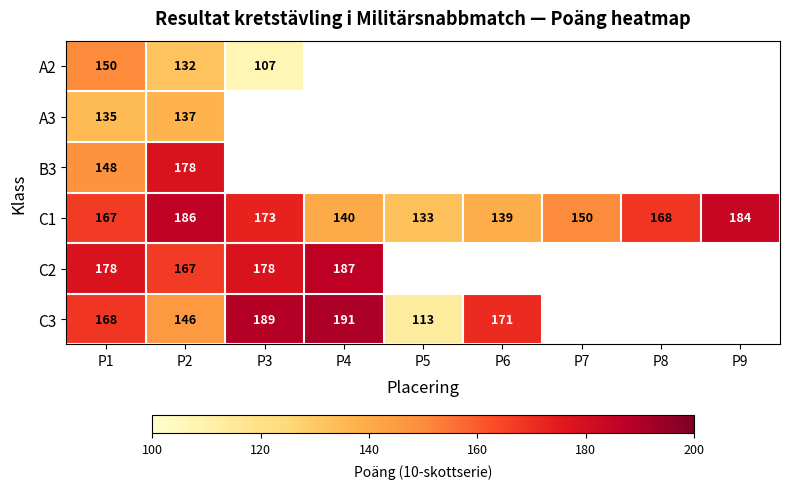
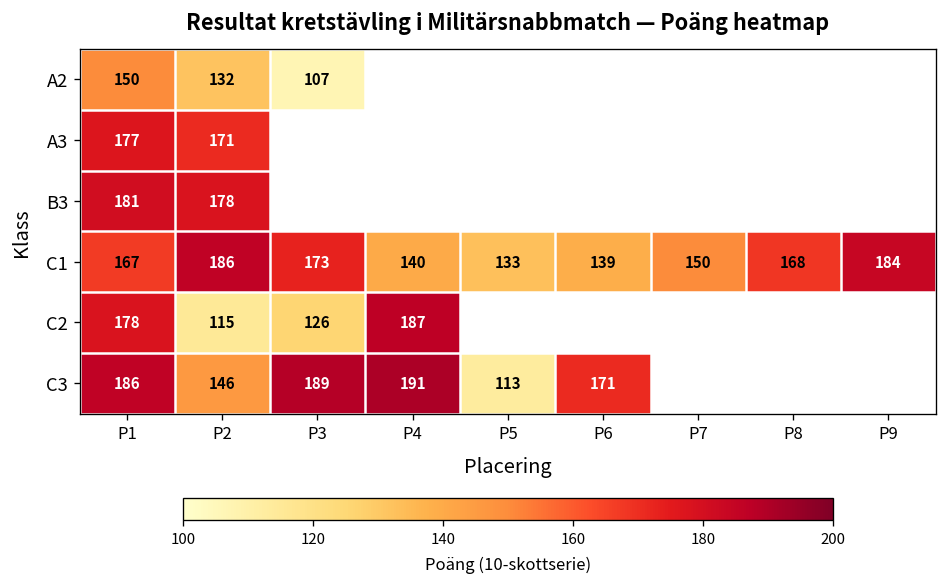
  {
    "A2": {
      "P1": 150,
      "P2": 132,
      "P3": 107
    },
    "A3": {
-     "P1": 135,
-     "P2": 137
+     "P1": 177,
+     "P2": 171
    },
    "B3": {
-     "P1": 148,
+     "P1": 181,
      "P2": 178
    },
    "C1": {
      "P1": 167,
      "P2": 186,
      "P3": 173,
      "P4": 140,
      "P5": 133,
      "P6": 139,
      "P7": 150,
      "P8": 168,
      "P9": 184
    },
    "C2": {
      "P1": 178,
-     "P2": 167,
-     "P3": 178,
+     "P2": 115,
+     "P3": 126,
      "P4": 187
    },
    "C3": {
-     "P1": 168,
+     "P1": 186,
      "P2": 146,
      "P3": 189,
      "P4": 191,
      "P5": 113,
      "P6": 171
    }
  }
